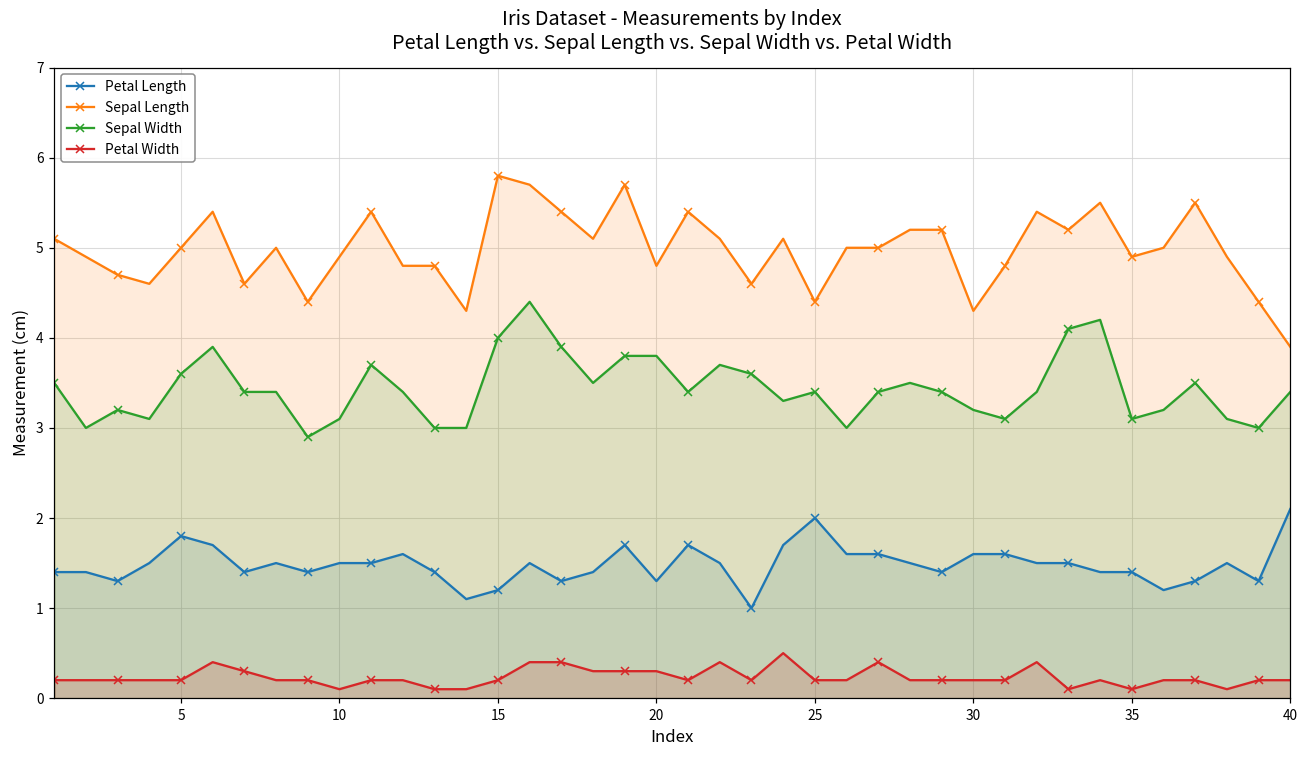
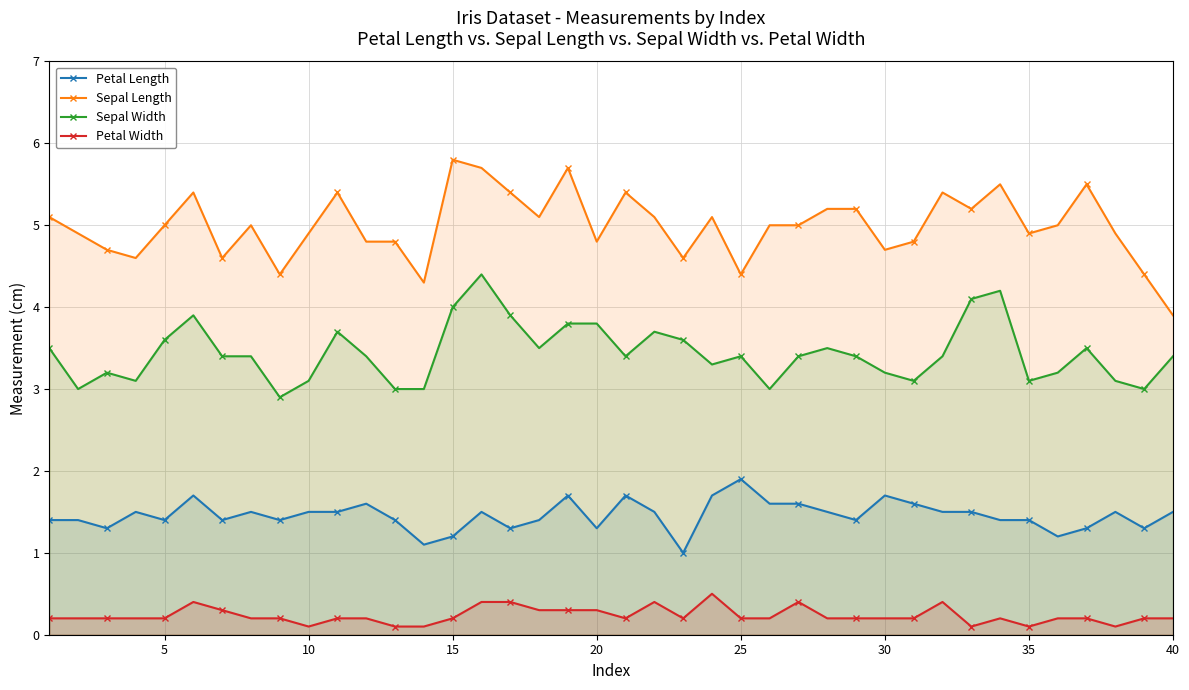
  {
    "Petal Length": {
-     "5": 1.8,
+     "5": 1.4,
      "10": 1.5,
      "15": 1.2,
      "20": 1.3,
-     "25": 2.0,
-     "30": 1.6,
+     "25": 1.9,
+     "30": 1.7,
      "35": 1.4,
-     "40": 2.1
+     "40": 1.5
    },
    "Sepal Length": {
      "5": 5.0,
      "10": 4.9,
      "15": 5.8,
      "20": 4.8,
      "25": 4.4,
-     "30": 4.3,
+     "30": 4.7,
      "35": 4.9,
      "40": 3.9
    },
    "Sepal Width": {
      "5": 3.6,
      "10": 3.1,
      "15": 4.0,
      "20": 3.8,
      "25": 3.4,
      "30": 3.2,
      "35": 3.1,
      "40": 3.4
    },
    "Petal Width": {
      "5": 0.2,
      "10": 0.1,
      "15": 0.2,
      "20": 0.3,
      "25": 0.2,
      "30": 0.2,
      "35": 0.1,
      "40": 0.2
    }
  }
